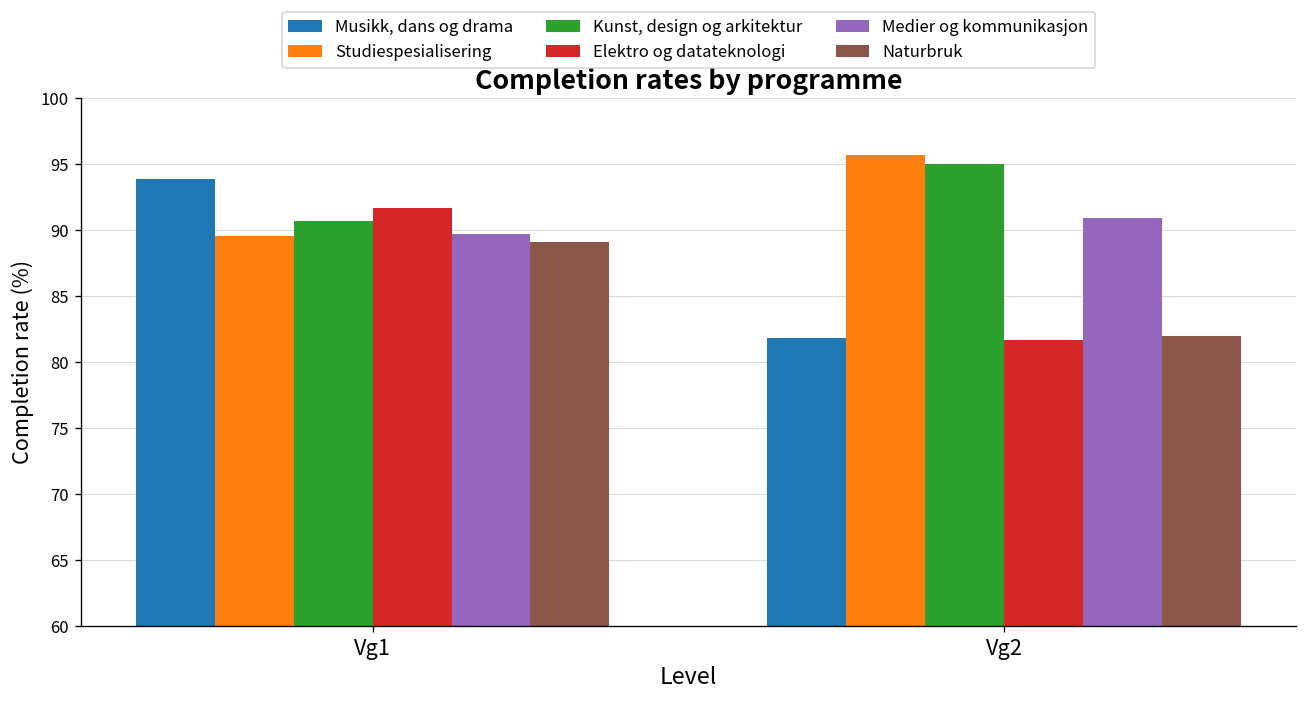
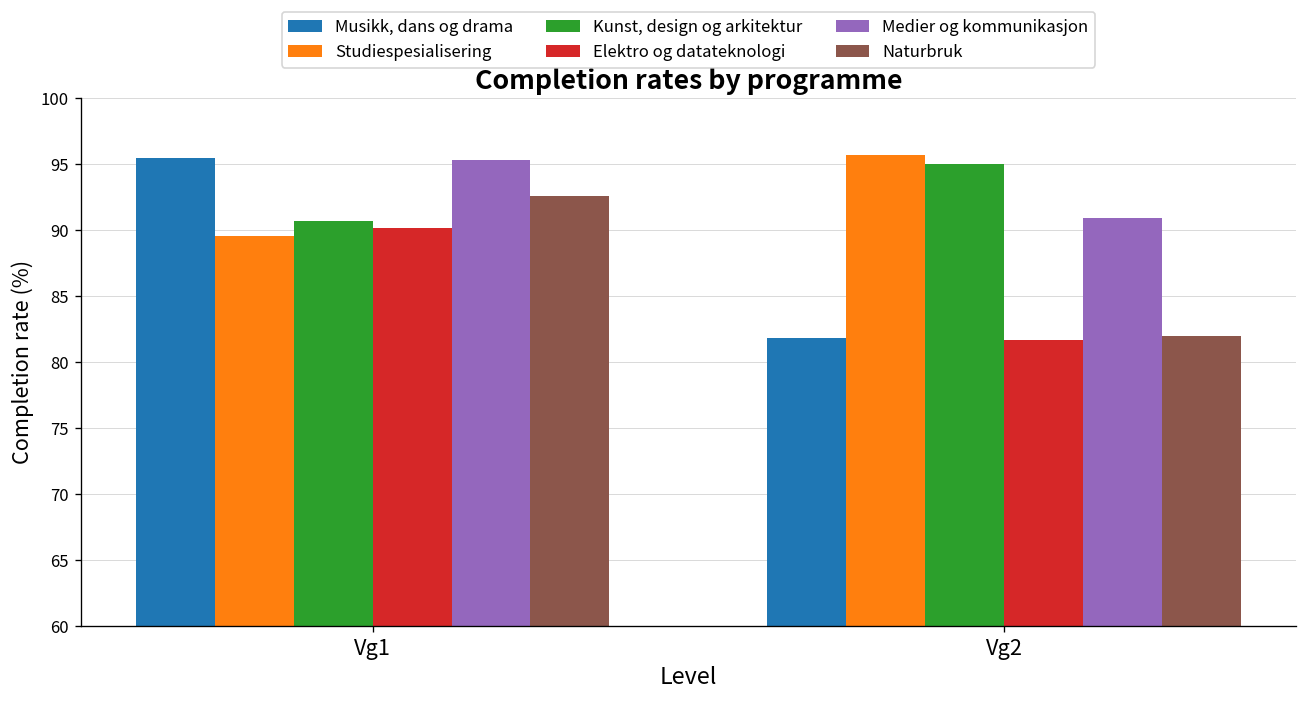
  {
    "Musikk, dans og drama": {
-     "Vg1": 93.9,
+     "Vg1": 95.5,
      "Vg2": 81.8
    },
    "Studiespesialisering": {
      "Vg1": 89.6,
      "Vg2": 95.7
    },
    "Kunst, design og arkitektur": {
      "Vg1": 90.7,
      "Vg2": 95.0
    },
    "Elektro og datateknologi": {
-     "Vg1": 91.7,
+     "Vg1": 90.2,
      "Vg2": 81.7
    },
    "Medier og kommunikasjon": {
-     "Vg1": 89.7,
+     "Vg1": 95.3,
      "Vg2": 90.9
    },
    "Naturbruk": {
-     "Vg1": 89.1,
+     "Vg1": 92.6,
      "Vg2": 82.0
    }
  }
